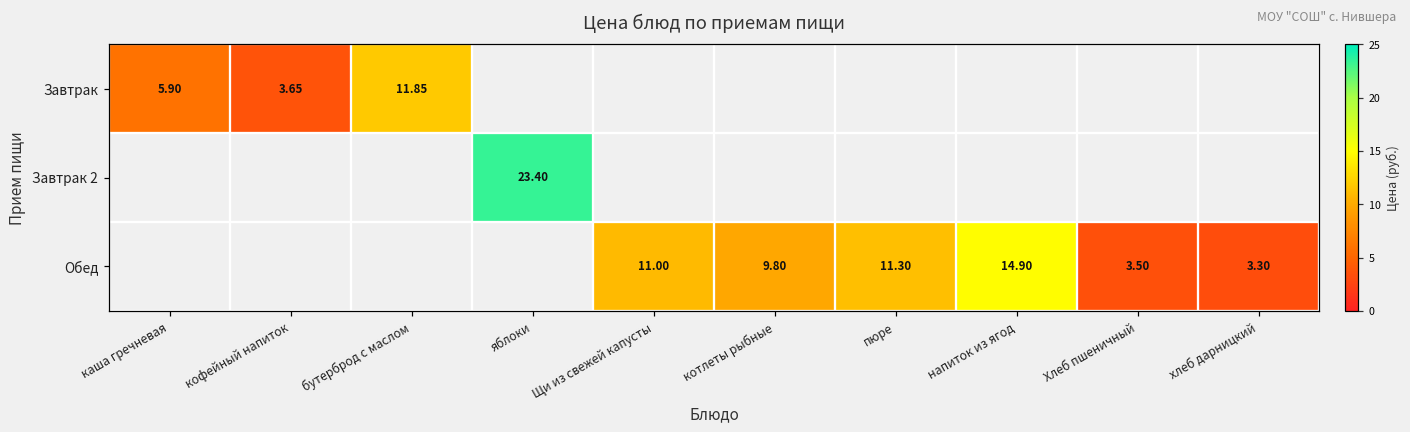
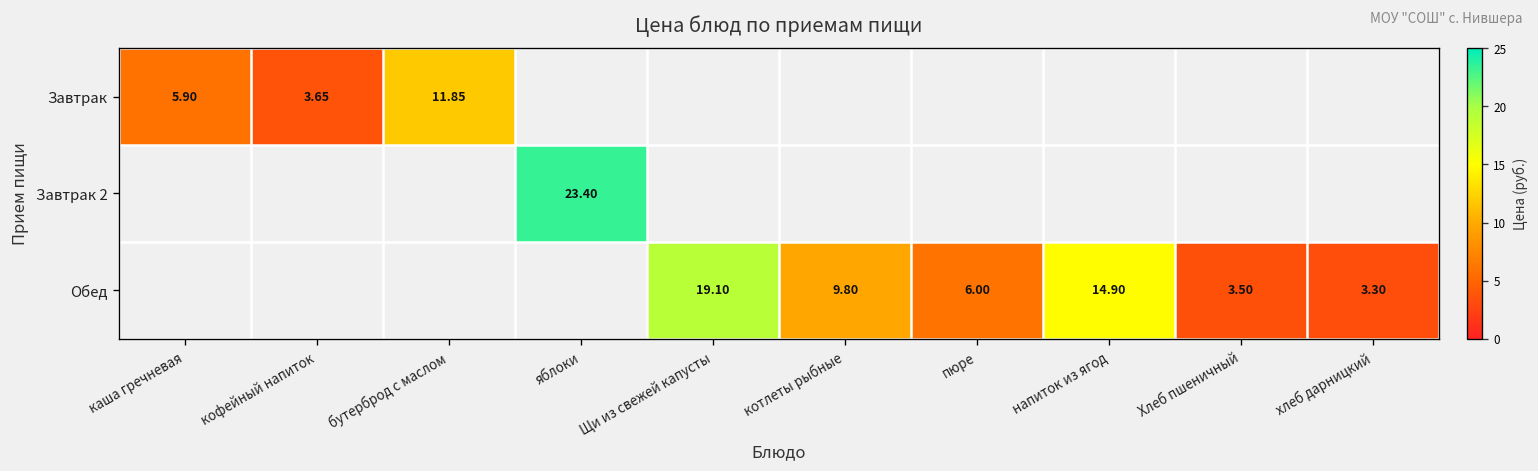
  {
    "Завтрак": {
      "каша гречневая": 5.90,
      "кофейный напиток": 3.65,
      "бутерброд с маслом": 11.85
    },
    "Завтрак 2": {
      "яблоки": 23.40
    },
    "Обед": {
-     "Щи из свежей капусты": 11.00,
+     "Щи из свежей капусты": 19.10,
      "котлеты рыбные": 9.80,
-     "пюре": 11.30,
+     "пюре": 6.00,
      "напиток из ягод": 14.90,
      "Хлеб пшеничный": 3.50,
      "хлеб дарницкий": 3.30
    }
  }
